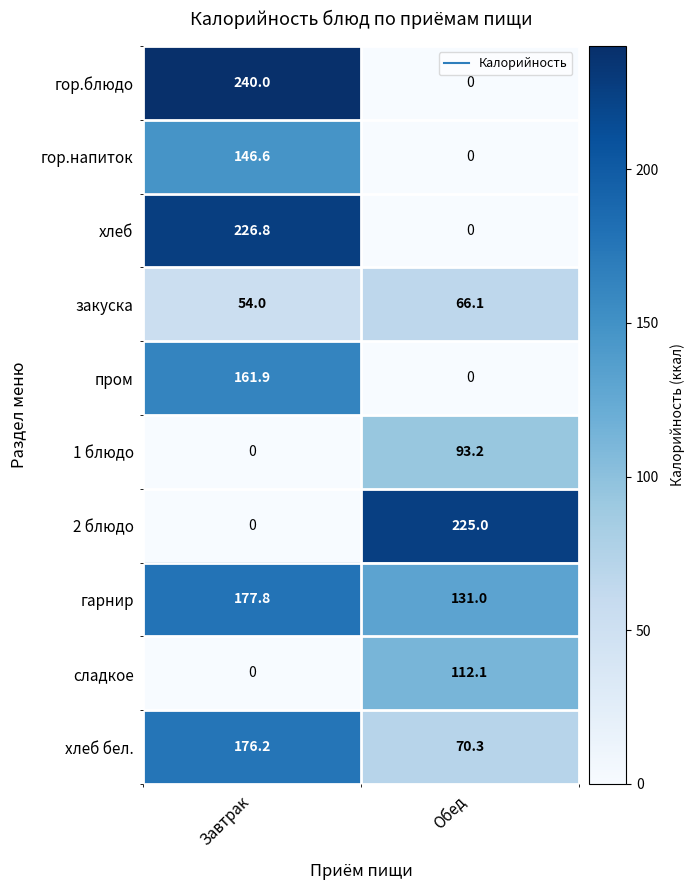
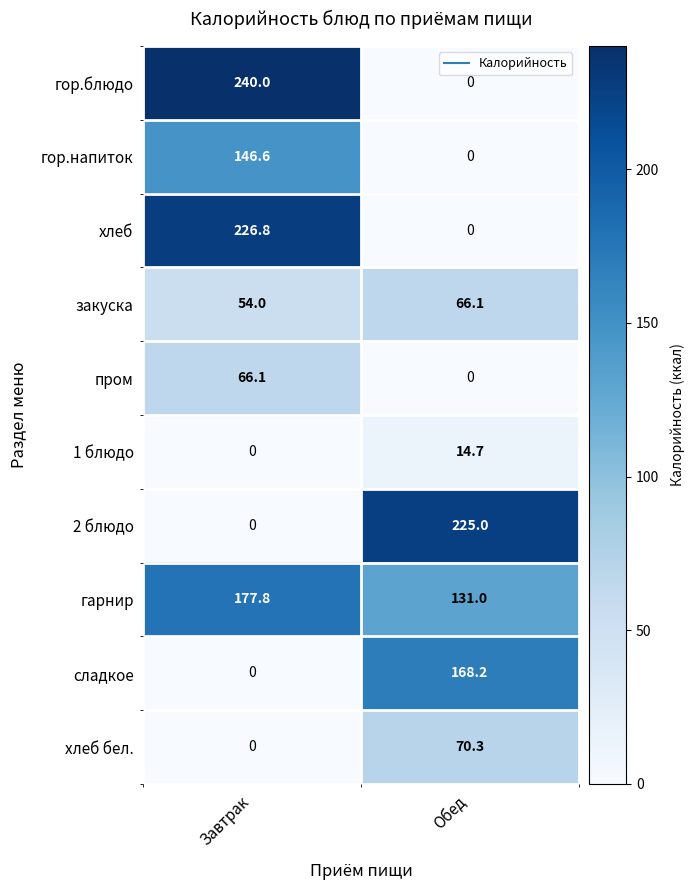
  {
    "гор.блюдо": {
      "Завтрак": 240.0,
      "Обед": 0
    },
    "гор.напиток": {
      "Завтрак": 146.6,
      "Обед": 0
    },
    "хлеб": {
      "Завтрак": 226.8,
      "Обед": 0
    },
    "закуска": {
      "Завтрак": 54.0,
      "Обед": 66.1
    },
    "пром": {
-     "Завтрак": 161.9,
+     "Завтрак": 66.1,
      "Обед": 0
    },
    "1 блюдо": {
      "Завтрак": 0,
-     "Обед": 93.2
+     "Обед": 14.7
    },
    "2 блюдо": {
      "Завтрак": 0,
      "Обед": 225.0
    },
    "гарнир": {
      "Завтрак": 177.8,
      "Обед": 131.0
    },
    "сладкое": {
      "Завтрак": 0,
-     "Обед": 112.1
+     "Обед": 168.2
    },
    "хлеб бел.": {
-     "Завтрак": 176.2,
+     "Завтрак": 0,
      "Обед": 70.3
    }
  }
